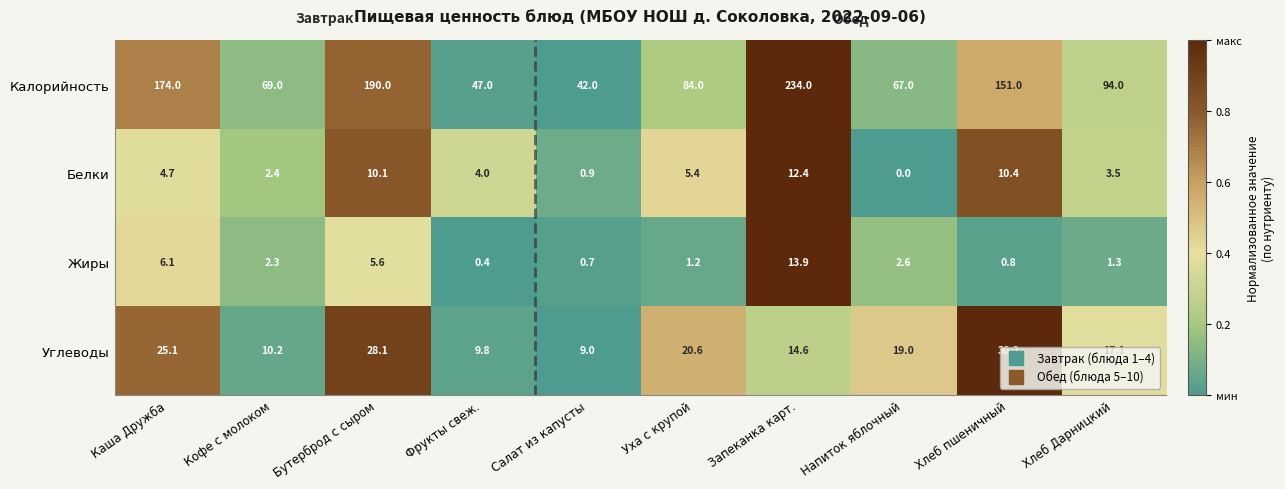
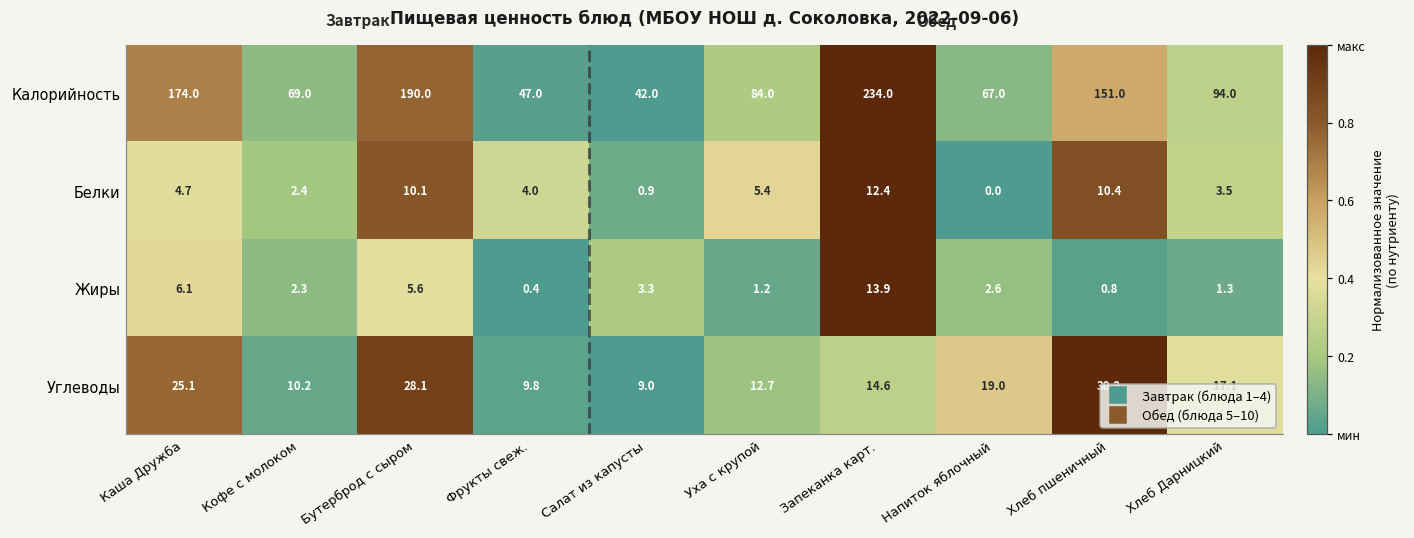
  {
    "Калорийность": {
      "Каша Дружба": 174.0,
      "Кофе с молоком": 69.0,
      "Бутерброд с сыром": 190.0,
      "Фрукты свеж.": 47.0,
      "Салат из капусты": 42.0,
      "Уха с крупой": 84.0,
      "Запеканка карт.": 234.0,
      "Напиток яблочный": 67.0,
      "Хлеб пшеничный": 151.0,
      "Хлеб Дарницкий": 94.0
    },
    "Белки": {
      "Каша Дружба": 4.7,
      "Кофе с молоком": 2.4,
      "Бутерброд с сыром": 10.1,
      "Фрукты свеж.": 4.0,
      "Салат из капусты": 0.9,
      "Уха с крупой": 5.4,
      "Запеканка карт.": 12.4,
      "Напиток яблочный": 0.0,
      "Хлеб пшеничный": 10.4,
      "Хлеб Дарницкий": 3.5
    },
    "Жиры": {
      "Каша Дружба": 6.1,
      "Кофе с молоком": 2.3,
      "Бутерброд с сыром": 5.6,
      "Фрукты свеж.": 0.4,
-     "Салат из капусты": 0.7,
+     "Салат из капусты": 3.3,
      "Уха с крупой": 1.2,
      "Запеканка карт.": 13.9,
      "Напиток яблочный": 2.6,
      "Хлеб пшеничный": 0.8,
      "Хлеб Дарницкий": 1.3
    },
    "Углеводы": {
      "Каша Дружба": 25.1,
      "Кофе с молоком": 10.2,
      "Бутерброд с сыром": 28.1,
      "Фрукты свеж.": 9.8,
      "Салат из капусты": 9.0,
-     "Уха с крупой": 20.6,
+     "Уха с крупой": 12.7,
      "Запеканка карт.": 14.6,
      "Напиток яблочный": 19.0
    }
  }
